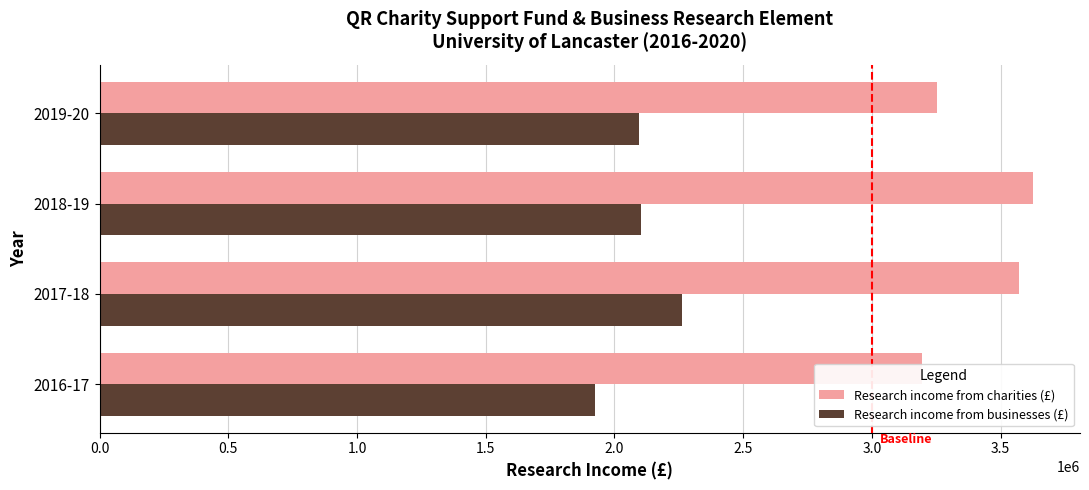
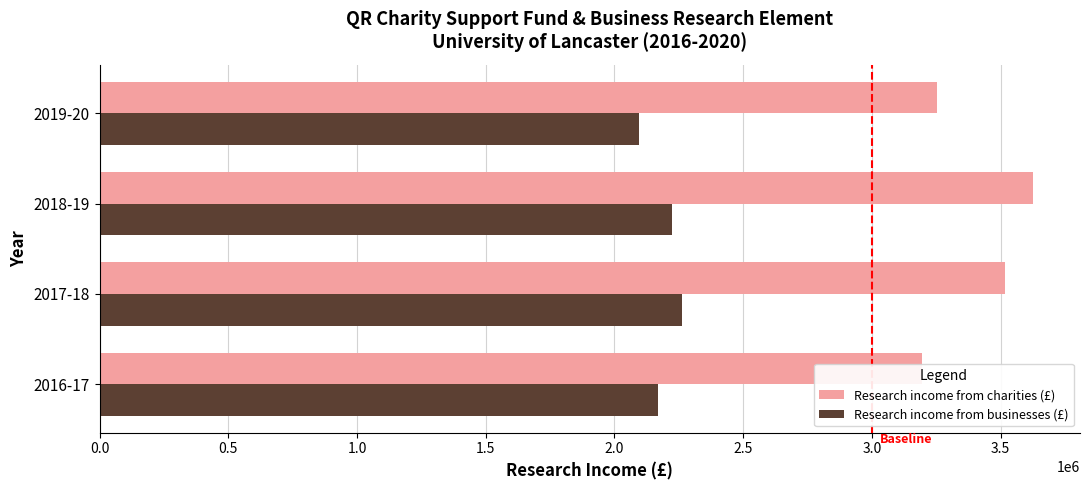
  {
    "Research income from charities (£)": {
      "2019-20": 3250000,
      "2018-19": 3630000,
-     "2017-18": 3570000
+     "2017-18": 3520000
    },
    "Research income from businesses (£)": {
      "2019-20": 2100000,
-     "2018-19": 2100000,
+     "2018-19": 2220000,
      "2017-18": 2260000,
-     "2016-17": 1930000
+     "2016-17": 2170000
    }
  }
